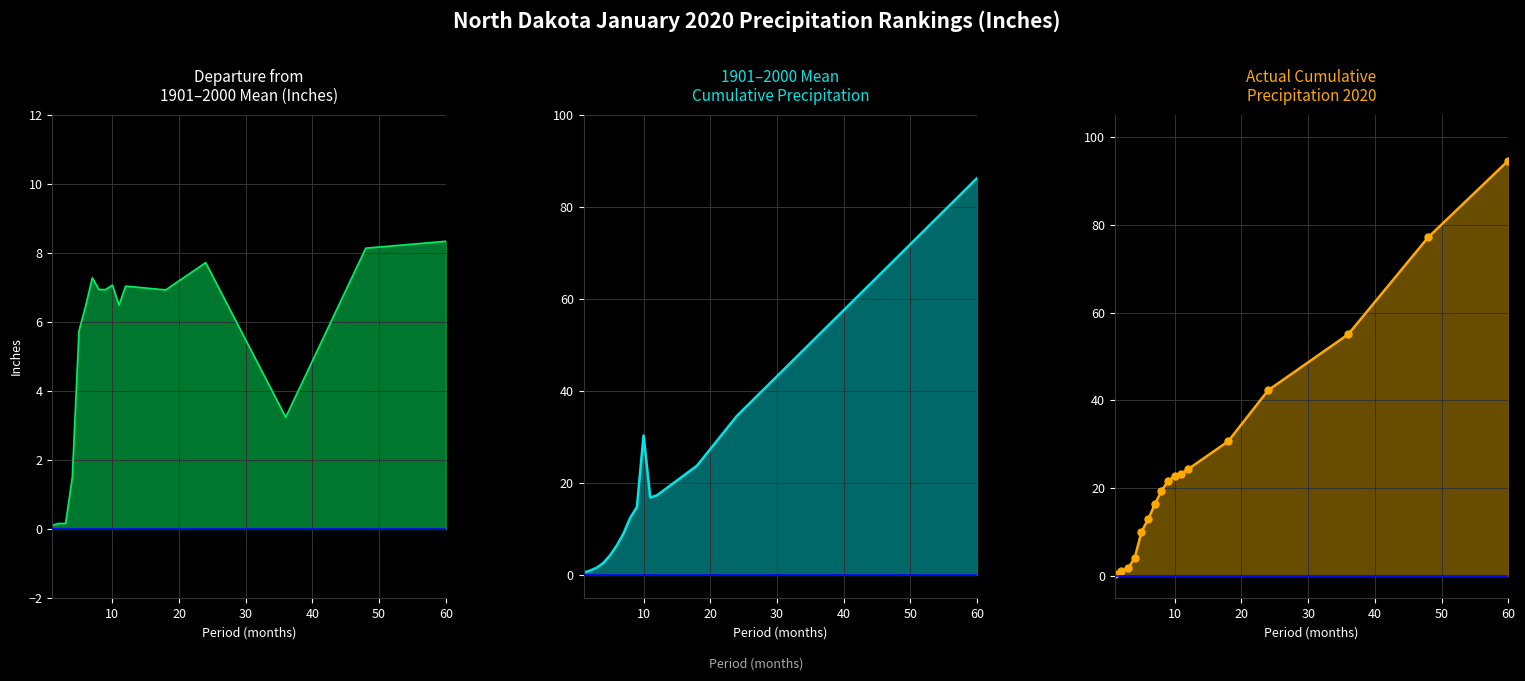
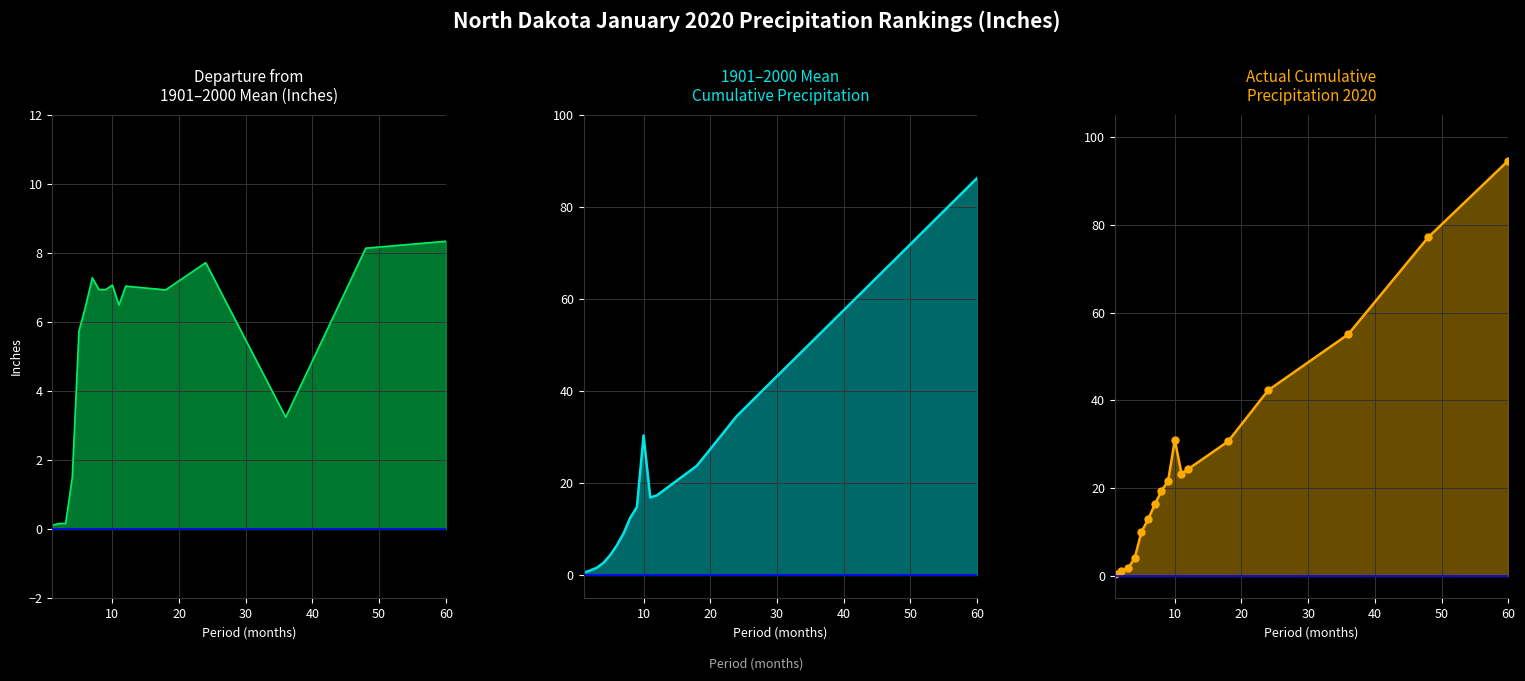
  {
    "Departure from 1901–2000 Mean (Inches)": {
      "10": 7.1,
      "60": 8.3
    },
    "1901–2000 Mean Cumulative Precipitation": {
      "10": 30,
      "60": 86
    },
    "Actual Cumulative Precipitation 2020": {
-     "10": 23,
+     "10": 31,
      "60": 95
    }
  }
